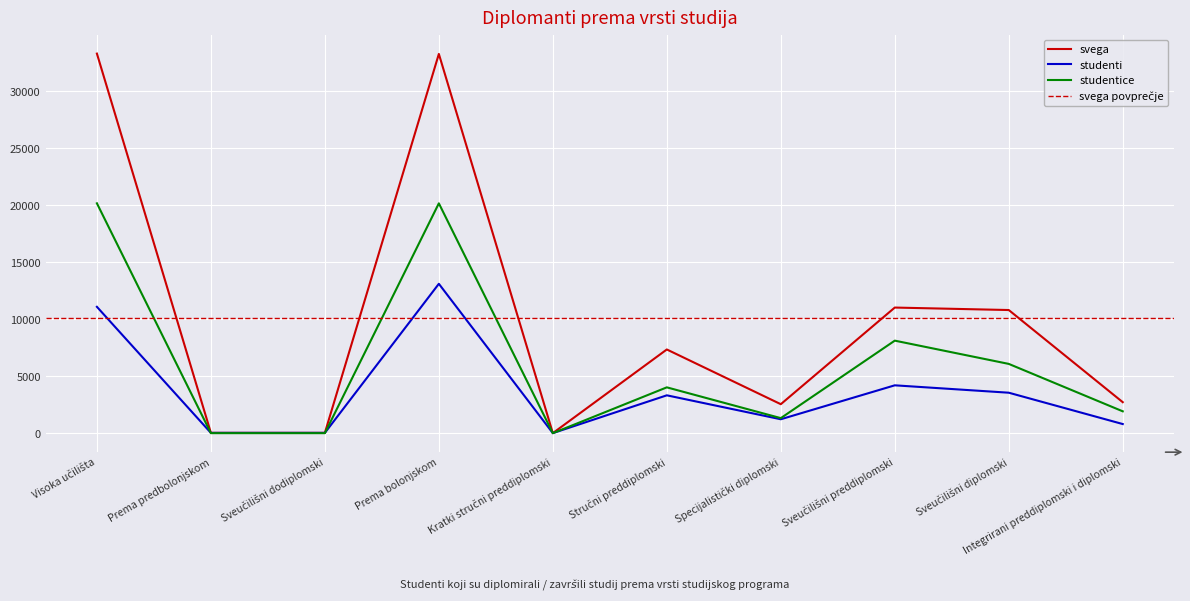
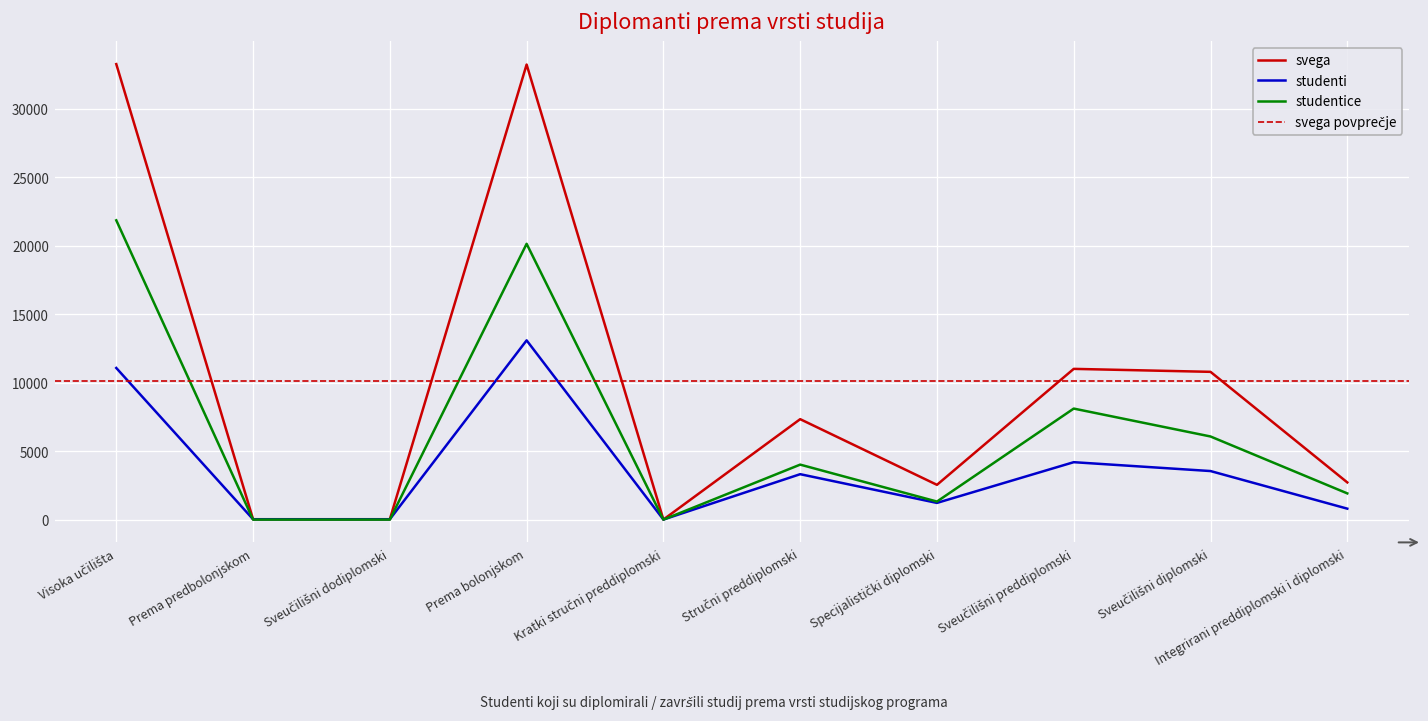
  {
    "svega": {
      "Visoka učilišta": 33300,
      "Prema bolonjskom": 33300,
      "Stručni preddiplomski": 7300,
      "Specijalistički diplomski": 2500,
      "Sveučilišni preddiplomski": 11000,
      "Sveučilišni diplomski": 10800,
      "Integrirani preddiplomski i diplomski": 2700
    },
    "studenti": {
      "Visoka učilišta": 11100,
      "Prema bolonjskom": 13100,
      "Stručni preddiplomski": 3300,
      "Sveučilišni preddiplomski": 4200,
      "Sveučilišni diplomski": 3600,
      "Integrirani preddiplomski i diplomski": 800
    },
    "studentice": {
-     "Visoka učilišta": 20200,
+     "Visoka učilišta": 21900,
      "Prema bolonjskom": 20200,
      "Stručni preddiplomski": 4000,
      "Sveučilišni preddiplomski": 8100,
      "Sveučilišni diplomski": 6100,
      "Integrirani preddiplomski i diplomski": 1900
    }
  }
